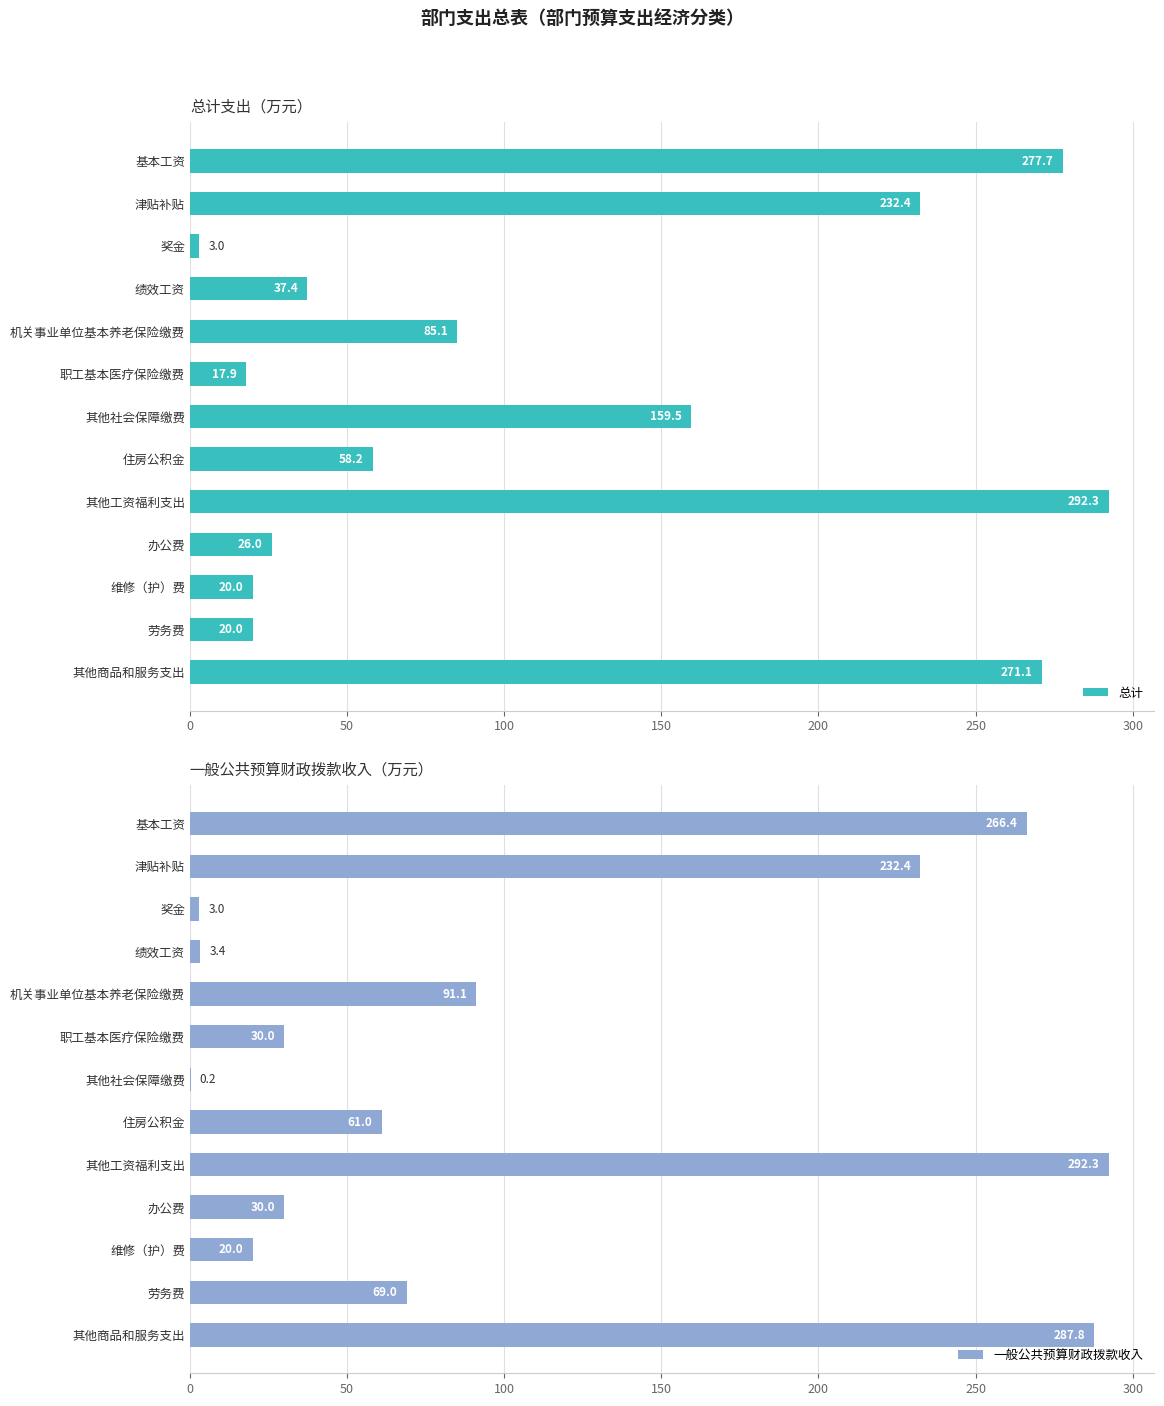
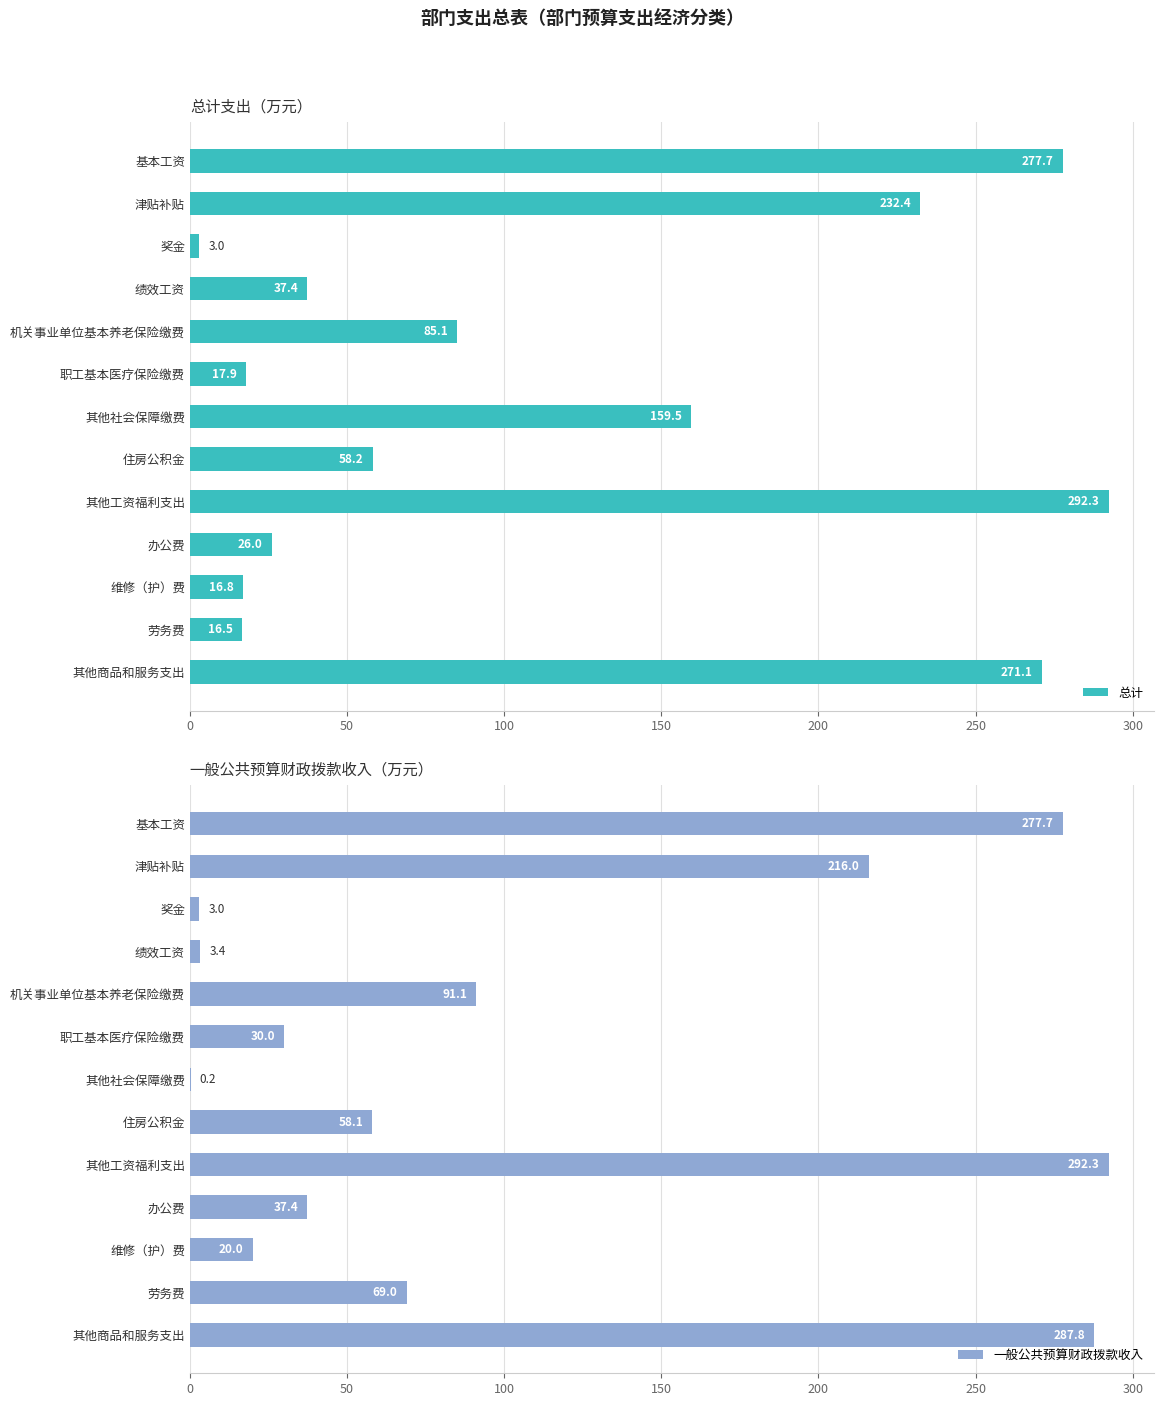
  {
    "总计支出（万元）": {
      "基本工资": 277.7,
      "津贴补贴": 232.4,
      "奖金": 3.0,
      "绩效工资": 37.4,
      "机关事业单位基本养老保险缴费": 85.1,
      "职工基本医疗保险缴费": 17.9,
      "其他社会保障缴费": 159.5,
      "住房公积金": 58.2,
      "其他工资福利支出": 292.3,
      "办公费": 26.0,
-     "维修（护）费": 20.0,
-     "劳务费": 20.0,
+     "维修（护）费": 16.8,
+     "劳务费": 16.5,
      "其他商品和服务支出": 271.1
    },
    "一般公共预算财政拨款收入（万元）": {
-     "基本工资": 266.4,
-     "津贴补贴": 232.4,
+     "基本工资": 277.7,
+     "津贴补贴": 216.0,
      "奖金": 3.0,
      "绩效工资": 3.4,
      "机关事业单位基本养老保险缴费": 91.1,
      "职工基本医疗保险缴费": 30.0,
      "其他社会保障缴费": 0.2,
-     "住房公积金": 61.0,
+     "住房公积金": 58.1,
      "其他工资福利支出": 292.3,
-     "办公费": 30.0,
+     "办公费": 37.4,
      "维修（护）费": 20.0,
      "劳务费": 69.0,
      "其他商品和服务支出": 287.8
    }
  }
